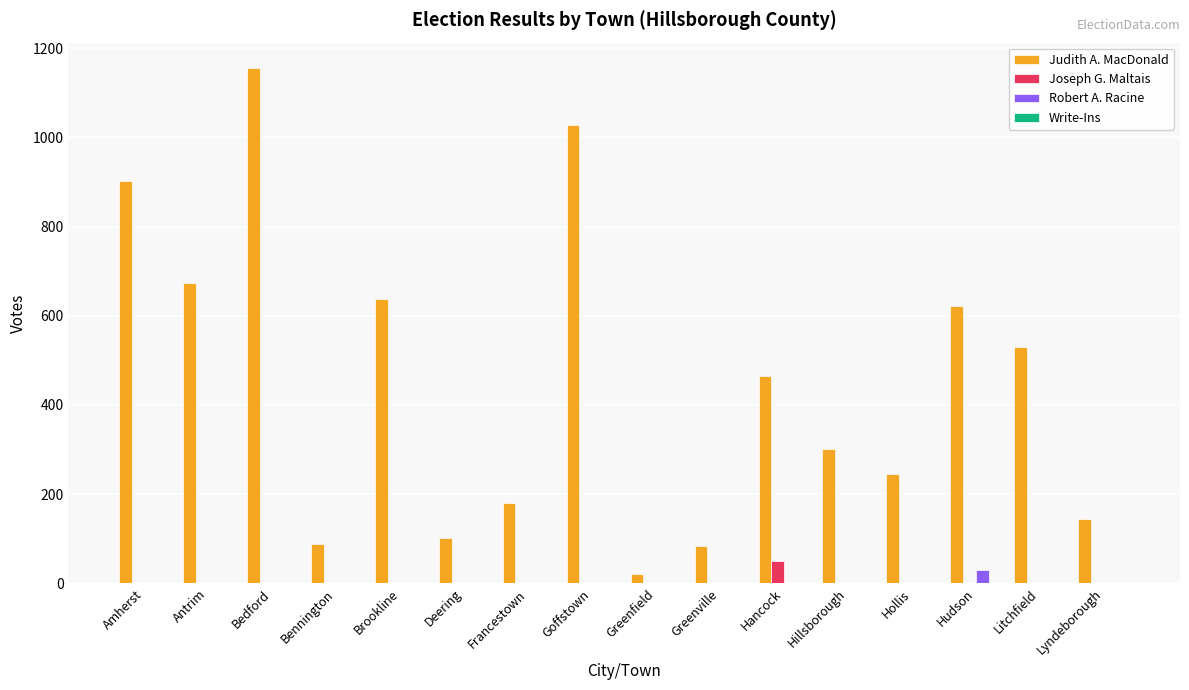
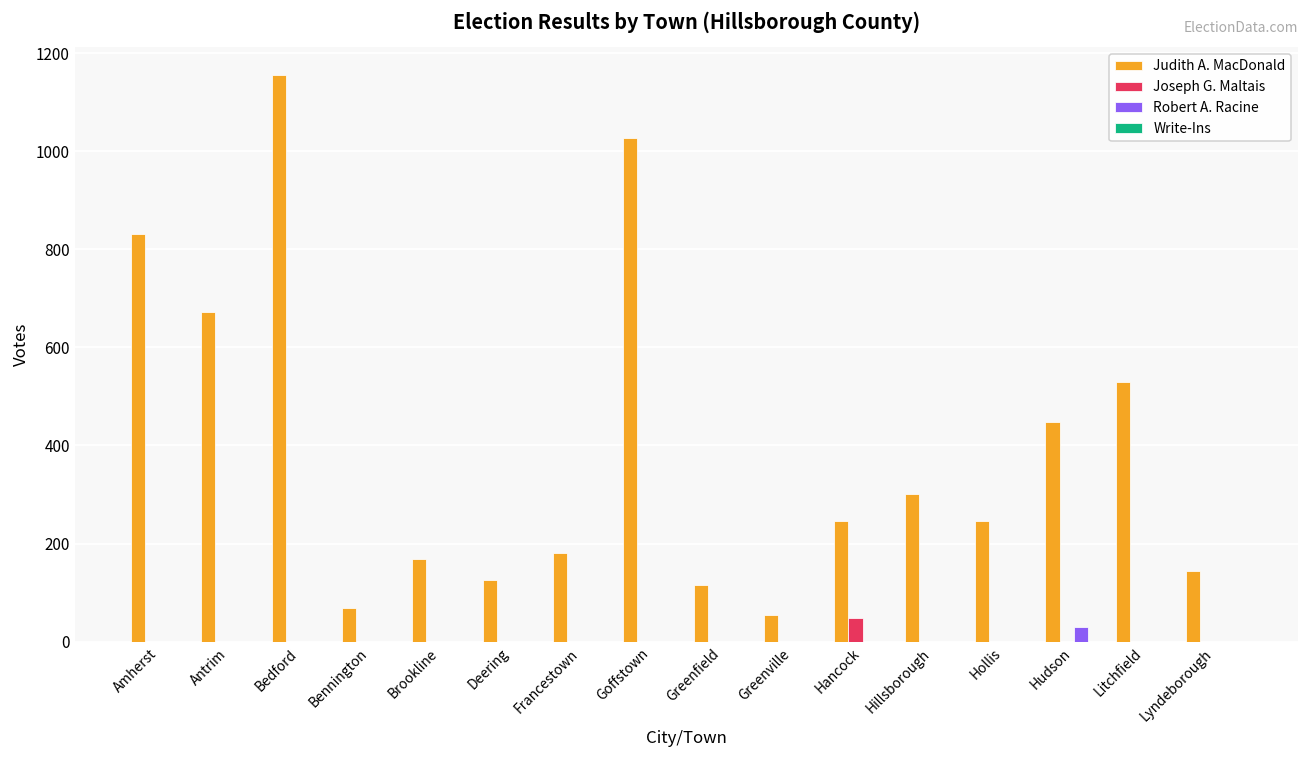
  {
    "Judith A. MacDonald": {
-     "Amherst": 900,
+     "Amherst": 830,
      "Antrim": 670,
      "Bedford": 1160,
-     "Bennington": 90,
-     "Brookline": 640,
-     "Deering": 100,
+     "Bennington": 70,
+     "Brookline": 170,
+     "Deering": 130,
      "Francestown": 180,
      "Goffstown": 1030,
-     "Greenfield": 20,
-     "Greenville": 80,
-     "Hancock": 470,
+     "Greenfield": 120,
+     "Greenville": 50,
+     "Hancock": 250,
      "Hillsborough": 300,
      "Hollis": 250,
-     "Hudson": 620,
+     "Hudson": 450,
      "Litchfield": 530,
      "Lyndeborough": 140
    },
    "Joseph G. Maltais": {
      "Amherst": 0,
      "Antrim": 0,
      "Bedford": 0,
      "Bennington": 0,
      "Brookline": 0,
      "Deering": 0,
      "Francestown": 0,
      "Goffstown": 0,
      "Greenfield": 0,
      "Greenville": 0,
      "Hancock": 50,
      "Hillsborough": 0,
      "Hollis": 0,
      "Hudson": 0,
      "Litchfield": 0,
      "Lyndeborough": 0
    },
    "Robert A. Racine": {
      "Amherst": 0,
      "Antrim": 0,
      "Bedford": 0,
      "Bennington": 0,
      "Brookline": 0,
      "Deering": 0,
      "Francestown": 0,
      "Goffstown": 0,
      "Greenfield": 0,
      "Greenville": 0,
      "Hancock": 0,
      "Hillsborough": 0,
      "Hollis": 0,
      "Hudson": 30,
      "Litchfield": 0,
      "Lyndeborough": 0
    },
    "Write-Ins": {
      "Amherst": 0,
      "Antrim": 0,
      "Bedford": 0,
      "Bennington": 0,
      "Brookline": 0,
      "Deering": 0,
      "Francestown": 0,
      "Goffstown": 0,
      "Greenfield": 0,
      "Greenville": 0,
      "Hancock": 0,
      "Hillsborough": 0,
      "Hollis": 0,
      "Hudson": 0,
      "Litchfield": 0,
      "Lyndeborough": 0
    }
  }
